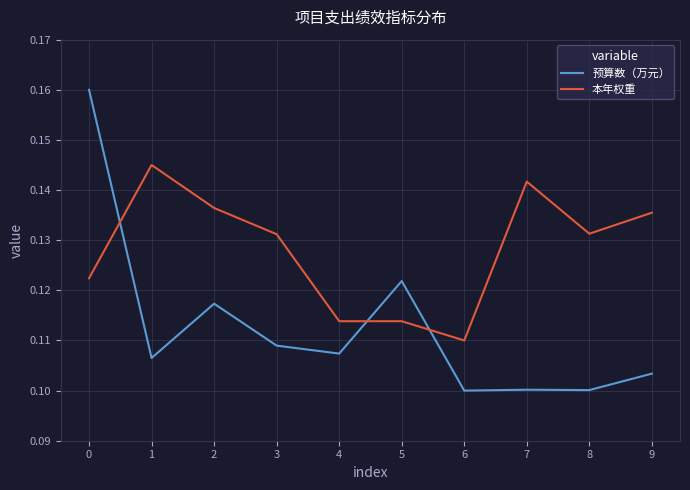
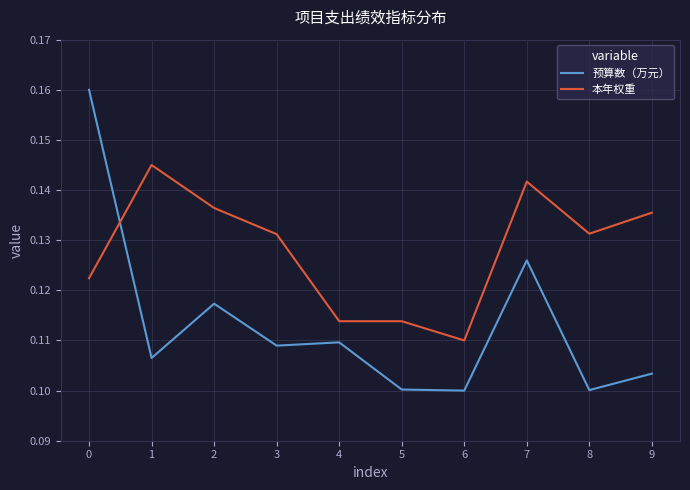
  {
    "预算数（万元）": {
      "0": 0.160,
      "1": 0.107,
      "2": 0.117,
      "3": 0.109,
-     "4": 0.107,
-     "5": 0.122,
+     "4": 0.110,
+     "5": 0.100,
      "6": 0.100,
-     "7": 0.100,
+     "7": 0.126,
      "8": 0.100,
      "9": 0.103
    },
    "本年权重": {
      "0": 0.122,
      "1": 0.145,
      "2": 0.136,
      "3": 0.131,
      "4": 0.114,
      "5": 0.114,
      "6": 0.110,
      "7": 0.142,
      "8": 0.131,
      "9": 0.135
    }
  }
